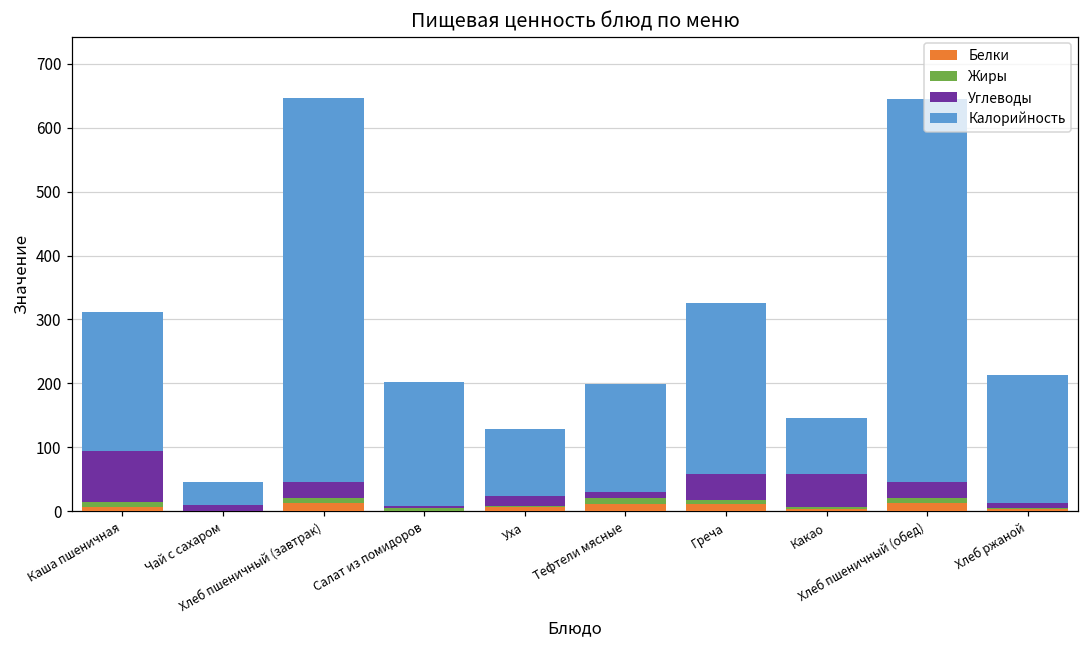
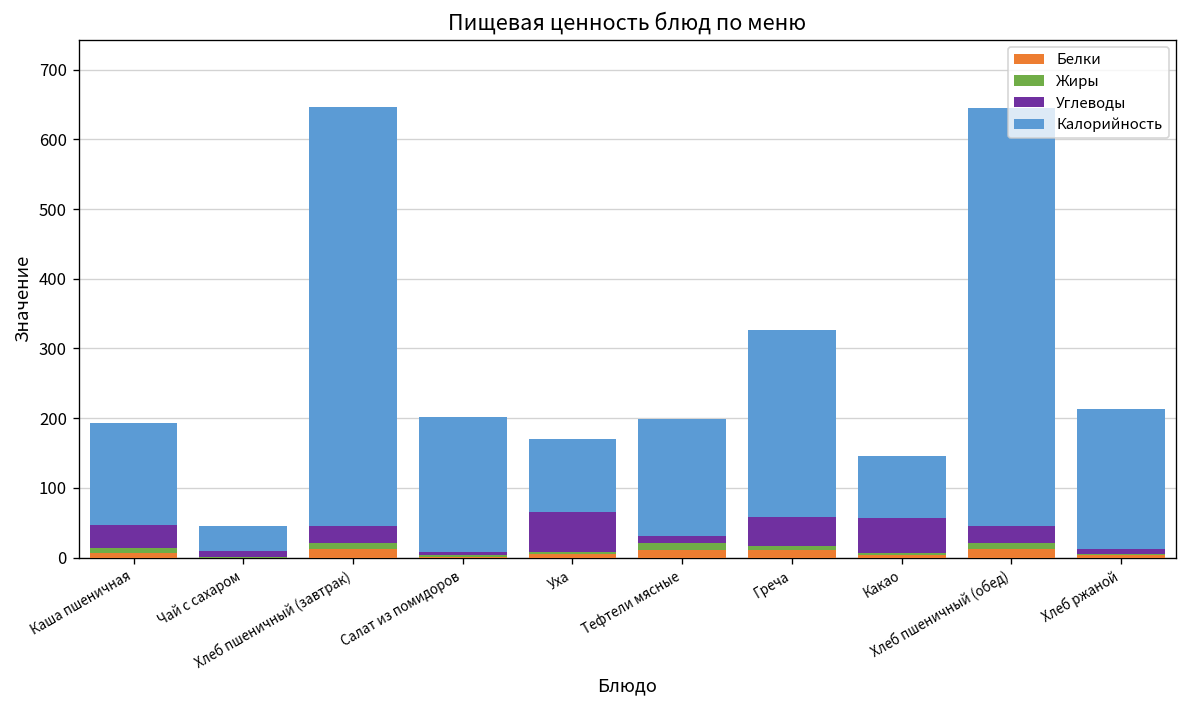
  {
    "Белки": {
      "Каша пшеничная": 10,
      "Хлеб пшеничный (завтрак)": 10,
      "Уха": 10,
      "Тефтели мясные": 10,
      "Греча": 10,
      "Хлеб пшеничный (обед)": 10
    },
    "Жиры": {
      "Каша пшеничная": 10,
      "Хлеб пшеничный (завтрак)": 10,
      "Тефтели мясные": 10,
      "Греча": 10,
      "Хлеб пшеничный (обед)": 10
    },
    "Углеводы": {
-     "Каша пшеничная": 80,
+     "Каша пшеничная": 30,
      "Чай с сахаром": 10,
      "Хлеб пшеничный (завтрак)": 20,
-     "Уха": 20,
+     "Уха": 60,
      "Тефтели мясные": 10,
      "Греча": 40,
      "Какао": 50,
      "Хлеб пшеничный (обед)": 20,
      "Хлеб ржаной": 10
    },
    "Калорийность": {
-     "Каша пшеничная": 220,
+     "Каша пшеничная": 150,
      "Чай с сахаром": 40,
      "Хлеб пшеничный (завтрак)": 600,
      "Салат из помидоров": 190,
      "Уха": 110,
      "Тефтели мясные": 170,
      "Греча": 270,
      "Какао": 90,
      "Хлеб ржаной": 200
    }
  }
